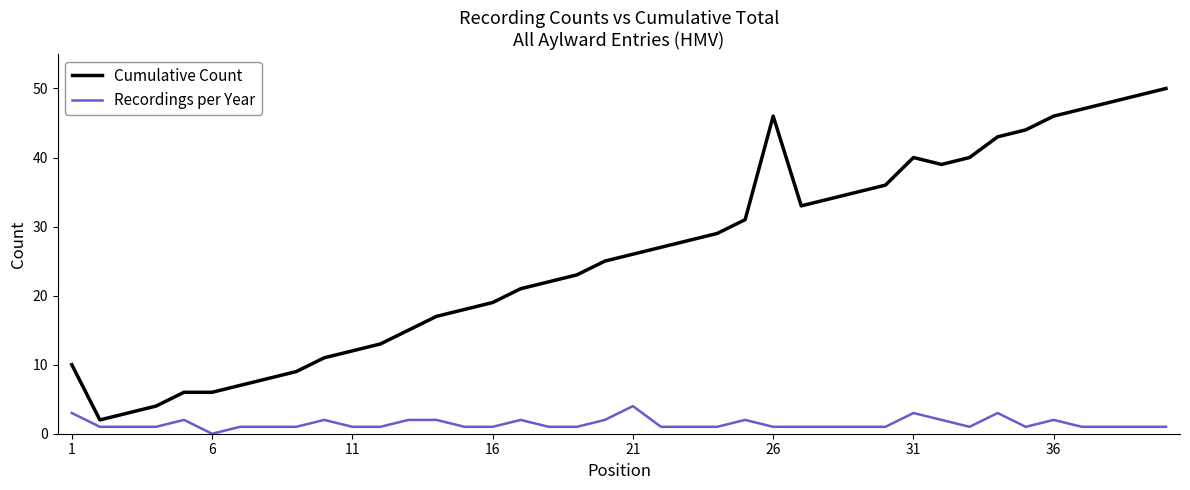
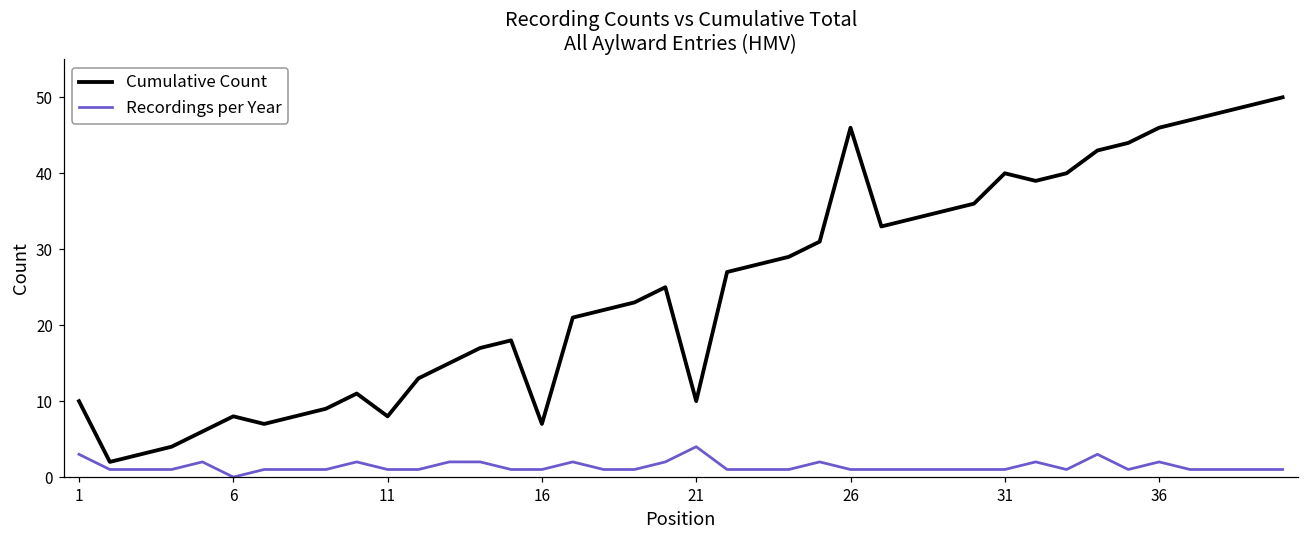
  {
    "Cumulative Count": {
      "1": 10,
-     "6": 6,
-     "11": 12,
-     "16": 19,
-     "21": 26,
+     "6": 8,
+     "11": 8,
+     "16": 7,
+     "21": 10,
      "26": 46,
      "31": 40,
      "36": 46
    },
    "Recordings per Year": {
      "1": 3,
      "6": 0,
      "11": 1,
      "16": 1,
      "21": 4,
      "26": 1,
-     "31": 3,
+     "31": 1,
      "36": 2
    }
  }
